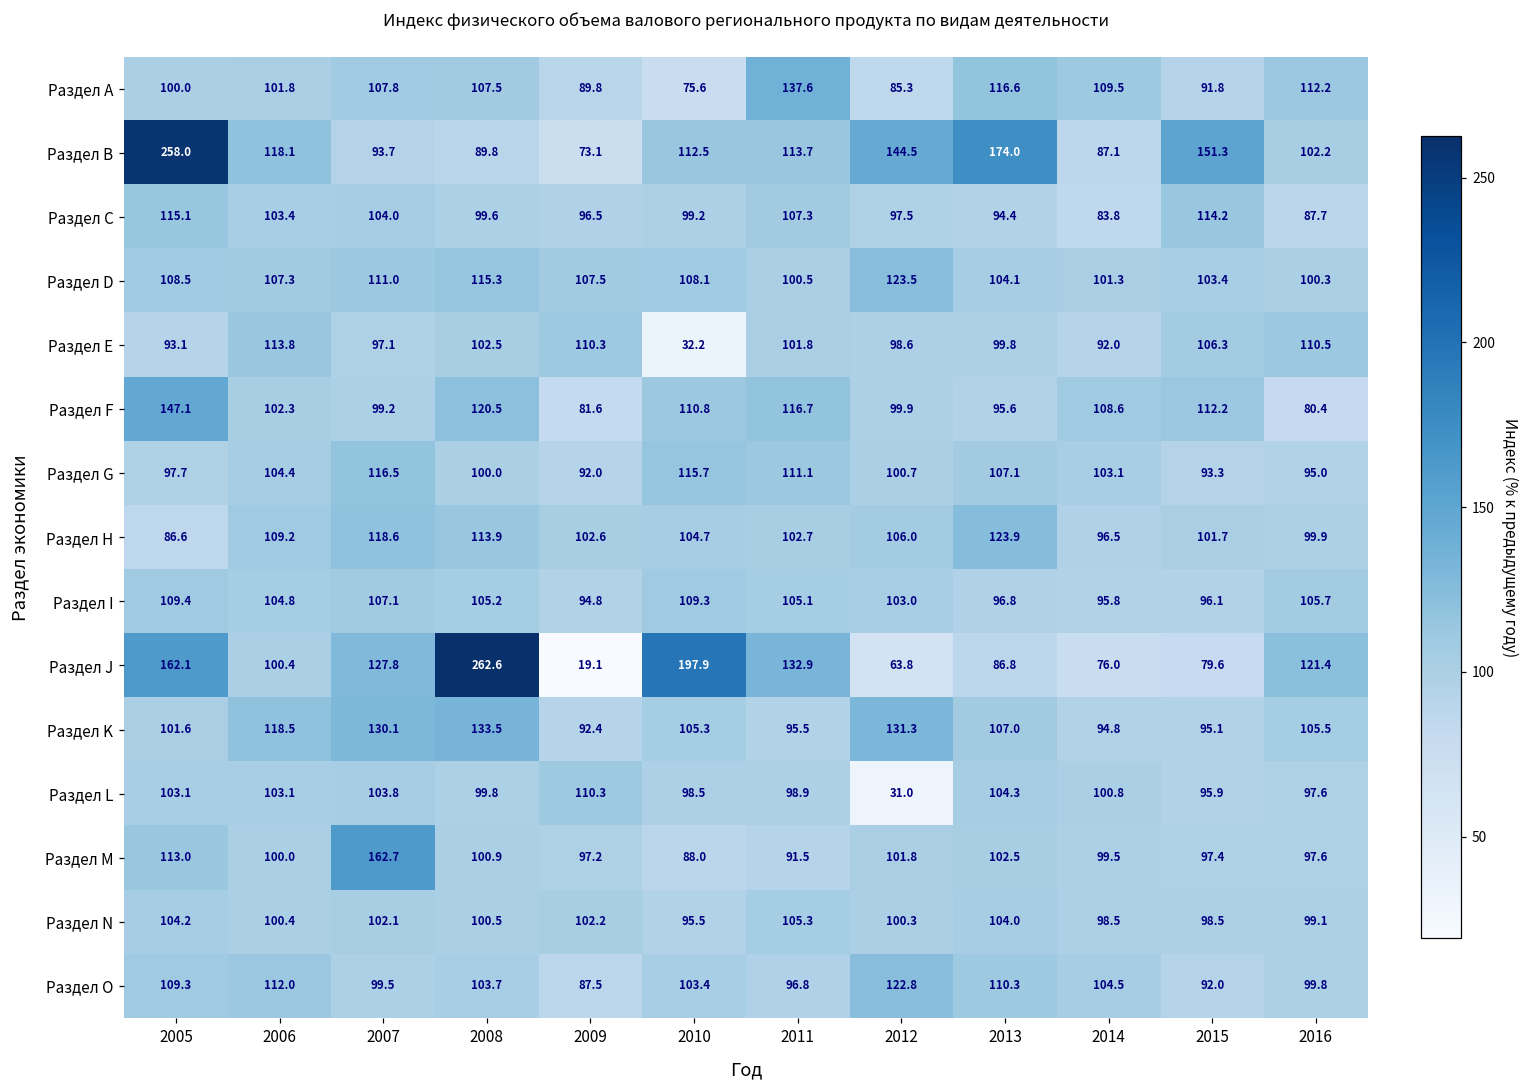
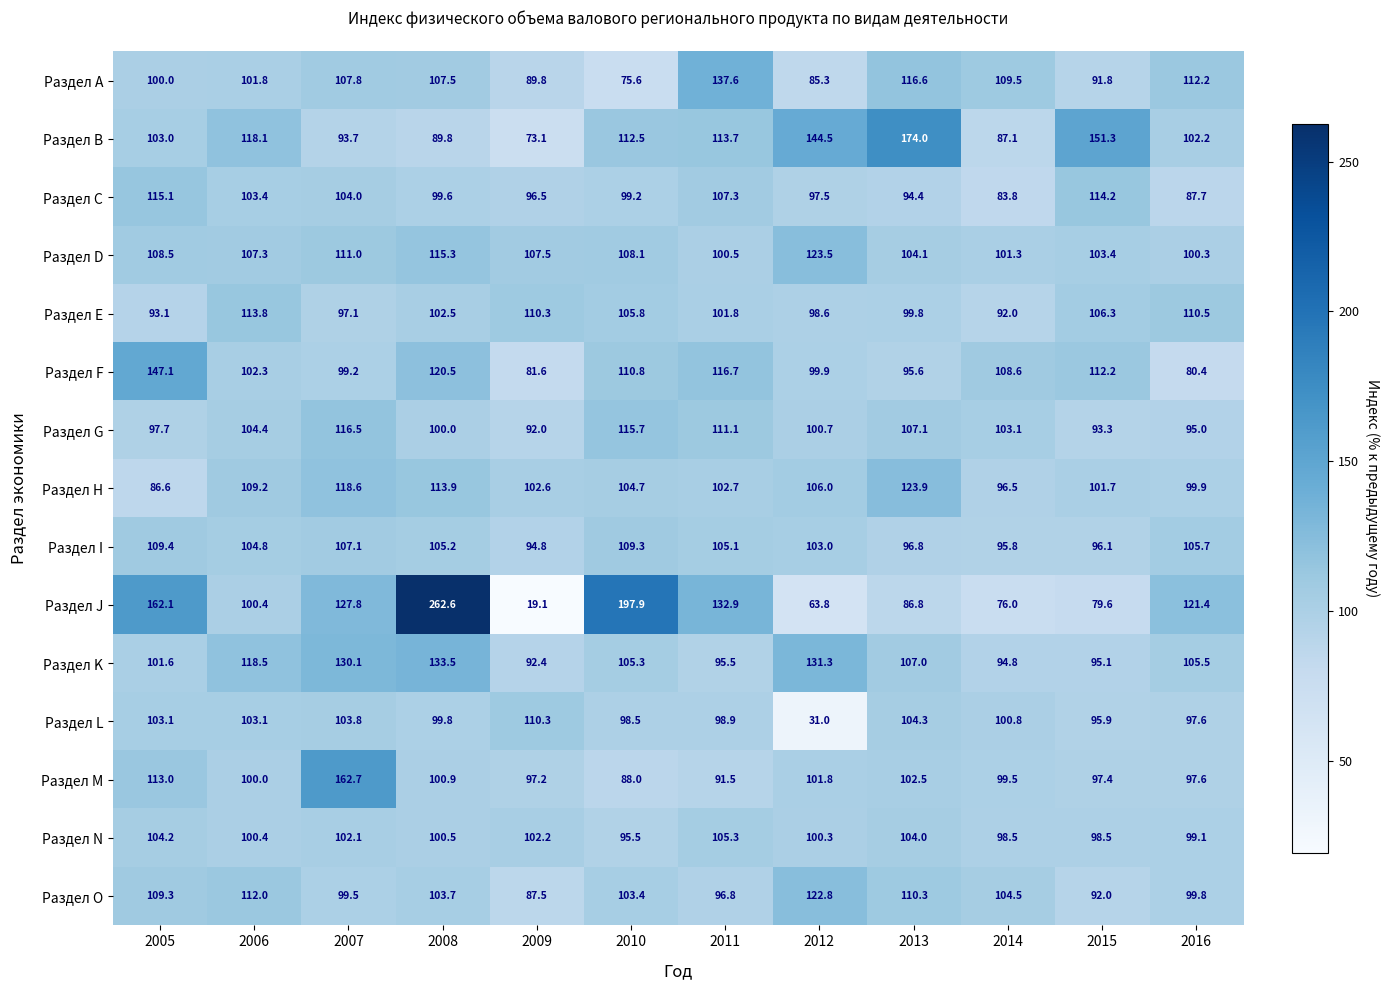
  {
    "Раздел A": {
      "2005": 100.0,
      "2006": 101.8,
      "2007": 107.8,
      "2008": 107.5,
      "2009": 89.8,
      "2010": 75.6,
      "2011": 137.6,
      "2012": 85.3,
      "2013": 116.6,
      "2014": 109.5,
      "2015": 91.8,
      "2016": 112.2
    },
    "Раздел B": {
-     "2005": 258.0,
+     "2005": 103.0,
      "2006": 118.1,
      "2007": 93.7,
      "2008": 89.8,
      "2009": 73.1,
      "2010": 112.5,
      "2011": 113.7,
      "2012": 144.5,
      "2013": 174.0,
      "2014": 87.1,
      "2015": 151.3,
      "2016": 102.2
    },
    "Раздел C": {
      "2005": 115.1,
      "2006": 103.4,
      "2007": 104.0,
      "2008": 99.6,
      "2009": 96.5,
      "2010": 99.2,
      "2011": 107.3,
      "2012": 97.5,
      "2013": 94.4,
      "2014": 83.8,
      "2015": 114.2,
      "2016": 87.7
    },
    "Раздел D": {
      "2005": 108.5,
      "2006": 107.3,
      "2007": 111.0,
      "2008": 115.3,
      "2009": 107.5,
      "2010": 108.1,
      "2011": 100.5,
      "2012": 123.5,
      "2013": 104.1,
      "2014": 101.3,
      "2015": 103.4,
      "2016": 100.3
    },
    "Раздел E": {
      "2005": 93.1,
      "2006": 113.8,
      "2007": 97.1,
      "2008": 102.5,
      "2009": 110.3,
-     "2010": 32.2,
+     "2010": 105.8,
      "2011": 101.8,
      "2012": 98.6,
      "2013": 99.8,
      "2014": 92.0,
      "2015": 106.3,
      "2016": 110.5
    },
    "Раздел F": {
      "2005": 147.1,
      "2006": 102.3,
      "2007": 99.2,
      "2008": 120.5,
      "2009": 81.6,
      "2010": 110.8,
      "2011": 116.7,
      "2012": 99.9,
      "2013": 95.6,
      "2014": 108.6,
      "2015": 112.2,
      "2016": 80.4
    },
    "Раздел G": {
      "2005": 97.7,
      "2006": 104.4,
      "2007": 116.5,
      "2008": 100.0,
      "2009": 92.0,
      "2010": 115.7,
      "2011": 111.1,
      "2012": 100.7,
      "2013": 107.1,
      "2014": 103.1,
      "2015": 93.3,
      "2016": 95.0
    },
    "Раздел H": {
      "2005": 86.6,
      "2006": 109.2,
      "2007": 118.6,
      "2008": 113.9,
      "2009": 102.6,
      "2010": 104.7,
      "2011": 102.7,
      "2012": 106.0,
      "2013": 123.9,
      "2014": 96.5,
      "2015": 101.7,
      "2016": 99.9
    },
    "Раздел I": {
      "2005": 109.4,
      "2006": 104.8,
      "2007": 107.1,
      "2008": 105.2,
      "2009": 94.8,
      "2010": 109.3,
      "2011": 105.1,
      "2012": 103.0,
      "2013": 96.8,
      "2014": 95.8,
      "2015": 96.1,
      "2016": 105.7
    },
    "Раздел J": {
      "2005": 162.1,
      "2006": 100.4,
      "2007": 127.8,
      "2008": 262.6,
      "2009": 19.1,
      "2010": 197.9,
      "2011": 132.9,
      "2012": 63.8,
      "2013": 86.8,
      "2014": 76.0,
      "2015": 79.6,
      "2016": 121.4
    },
    "Раздел K": {
      "2005": 101.6,
      "2006": 118.5,
      "2007": 130.1,
      "2008": 133.5,
      "2009": 92.4,
      "2010": 105.3,
      "2011": 95.5,
      "2012": 131.3,
      "2013": 107.0,
      "2014": 94.8,
      "2015": 95.1,
      "2016": 105.5
    },
    "Раздел L": {
      "2005": 103.1,
      "2006": 103.1,
      "2007": 103.8,
      "2008": 99.8,
      "2009": 110.3,
      "2010": 98.5,
      "2011": 98.9,
      "2012": 31.0,
      "2013": 104.3,
      "2014": 100.8,
      "2015": 95.9,
      "2016": 97.6
    },
    "Раздел M": {
      "2005": 113.0,
      "2006": 100.0,
      "2007": 162.7,
      "2008": 100.9,
      "2009": 97.2,
      "2010": 88.0,
      "2011": 91.5,
      "2012": 101.8,
      "2013": 102.5,
      "2014": 99.5,
      "2015": 97.4,
      "2016": 97.6
    },
    "Раздел N": {
      "2005": 104.2,
      "2006": 100.4,
      "2007": 102.1,
      "2008": 100.5,
      "2009": 102.2,
      "2010": 95.5,
      "2011": 105.3,
      "2012": 100.3,
      "2013": 104.0,
      "2014": 98.5,
      "2015": 98.5,
      "2016": 99.1
    },
    "Раздел O": {
      "2005": 109.3,
      "2006": 112.0,
      "2007": 99.5,
      "2008": 103.7,
      "2009": 87.5,
      "2010": 103.4,
      "2011": 96.8,
      "2012": 122.8,
      "2013": 110.3,
      "2014": 104.5,
      "2015": 92.0,
      "2016": 99.8
    }
  }
